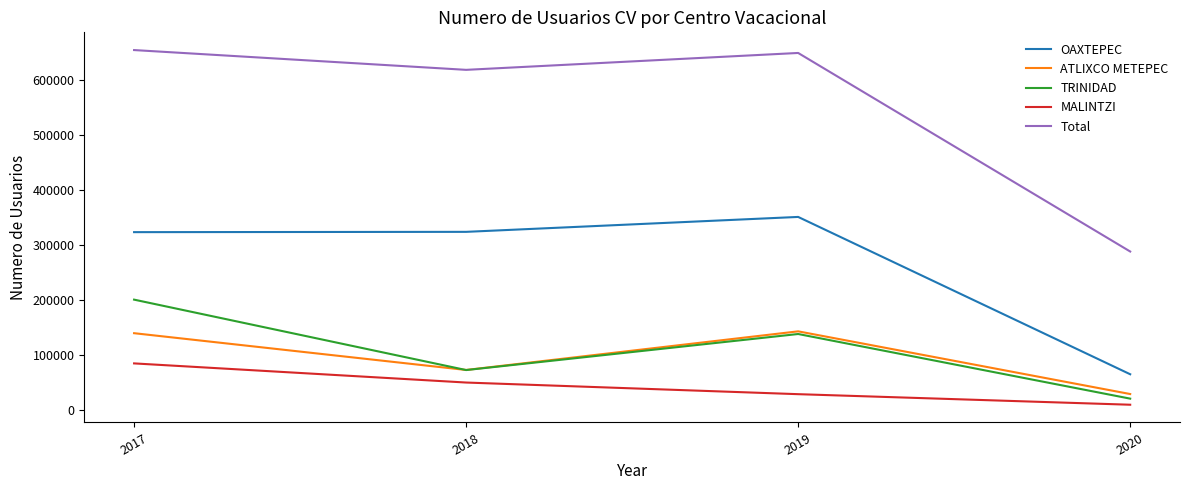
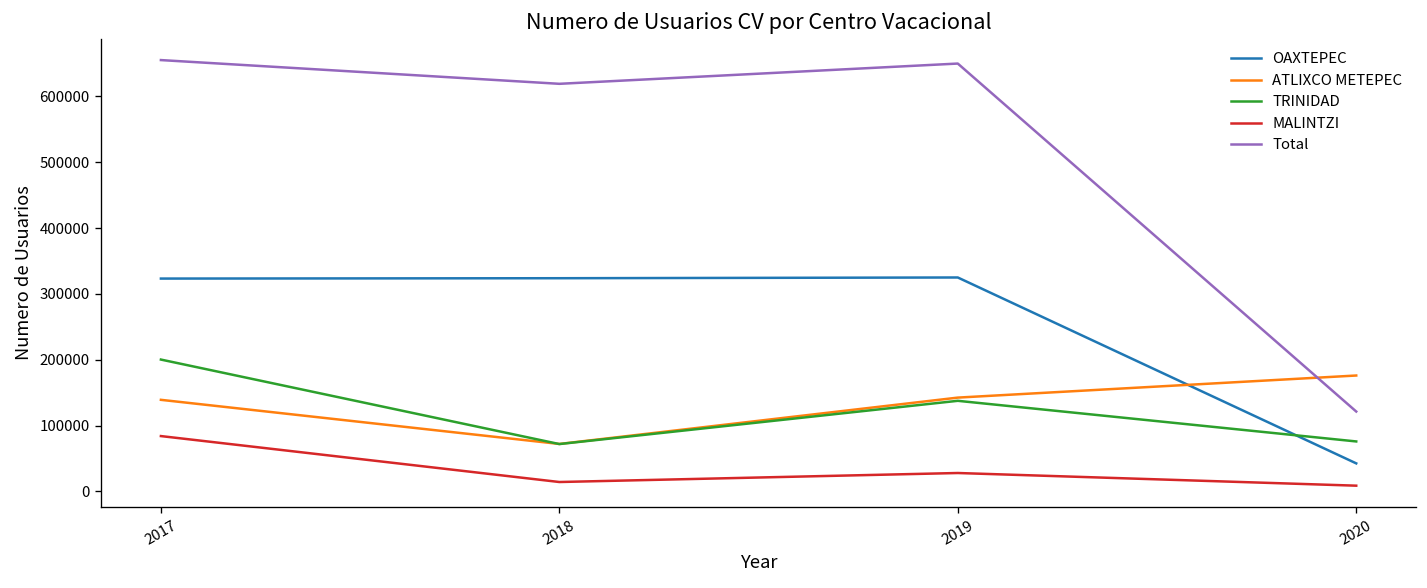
  {
    "OAXTEPEC": {
      "2017": 320000,
      "2018": 320000,
-     "2019": 350000,
-     "2020": 60000
+     "2019": 320000,
+     "2020": 40000
    },
    "ATLIXCO METEPEC": {
      "2017": 140000,
      "2019": 140000,
-     "2020": 30000
+     "2020": 180000
    },
    "TRINIDAD": {
      "2017": 200000,
      "2019": 140000,
-     "2020": 20000
+     "2020": 80000
    },
    "MALINTZI": {
      "2017": 80000,
-     "2018": 50000,
+     "2018": 10000,
      "2019": 30000,
      "2020": 10000
    },
    "Total": {
      "2017": 650000,
      "2018": 620000,
      "2019": 650000,
-     "2020": 290000
+     "2020": 120000
    }
  }
